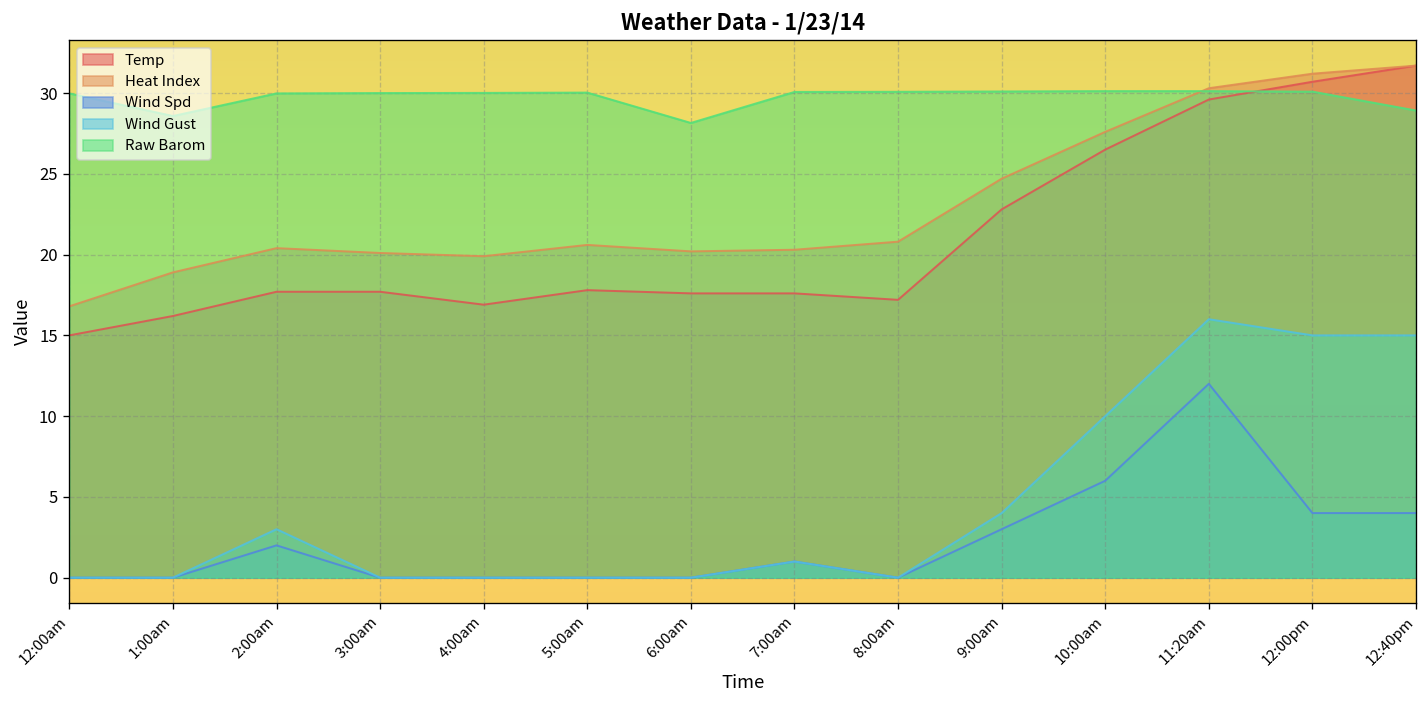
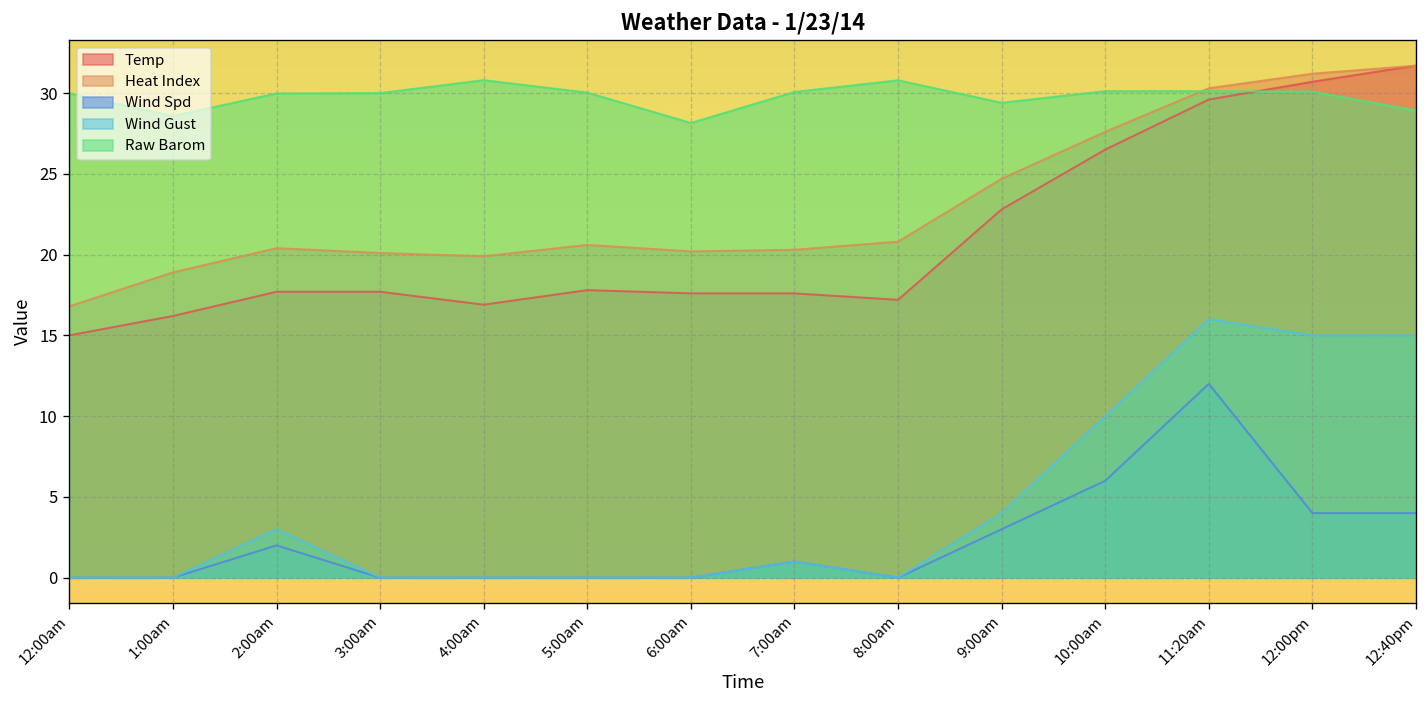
  {
    "Raw Barom": {
      "12:00am": 30.0,
      "2:00am": 30.0,
      "3:00am": 30.0,
-     "4:00am": 30.0,
+     "4:00am": 30.8,
      "5:00am": 30.0,
      "6:00am": 28.2,
      "7:00am": 30.1,
-     "8:00am": 30.1,
-     "9:00am": 30.1,
+     "8:00am": 30.8,
+     "9:00am": 29.4,
      "10:00am": 30.1,
      "12:00pm": 30.1,
      "12:40pm": 28.9
    }
  }
